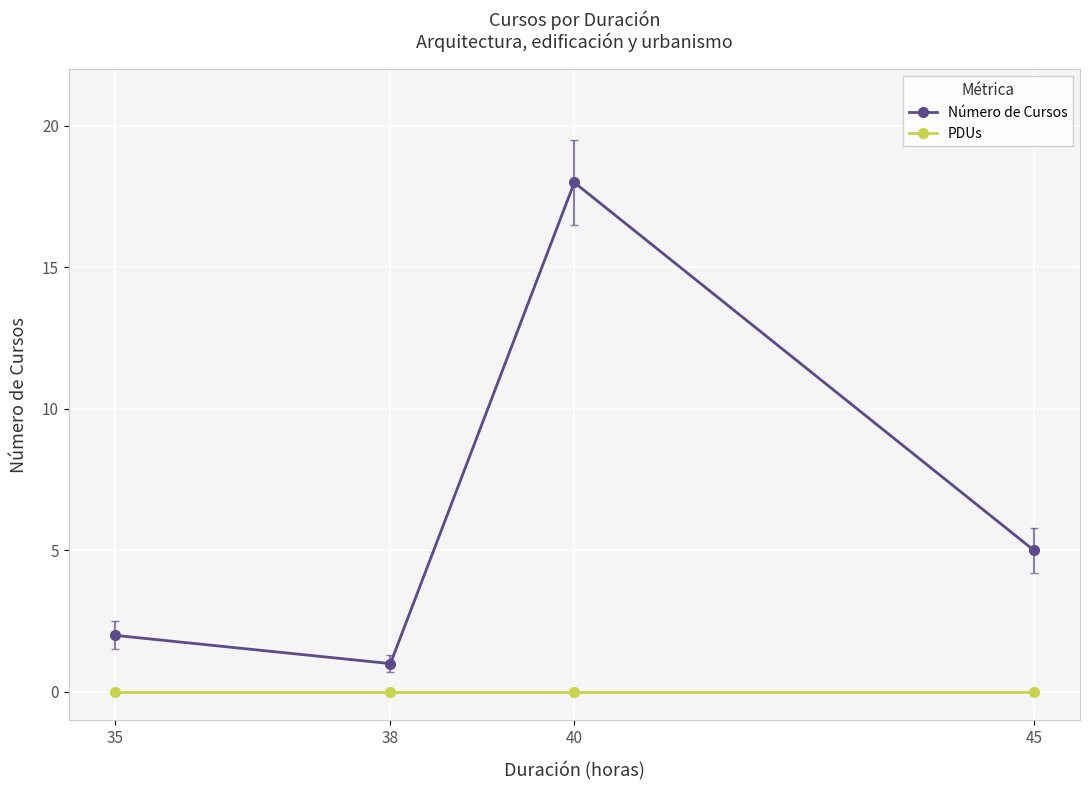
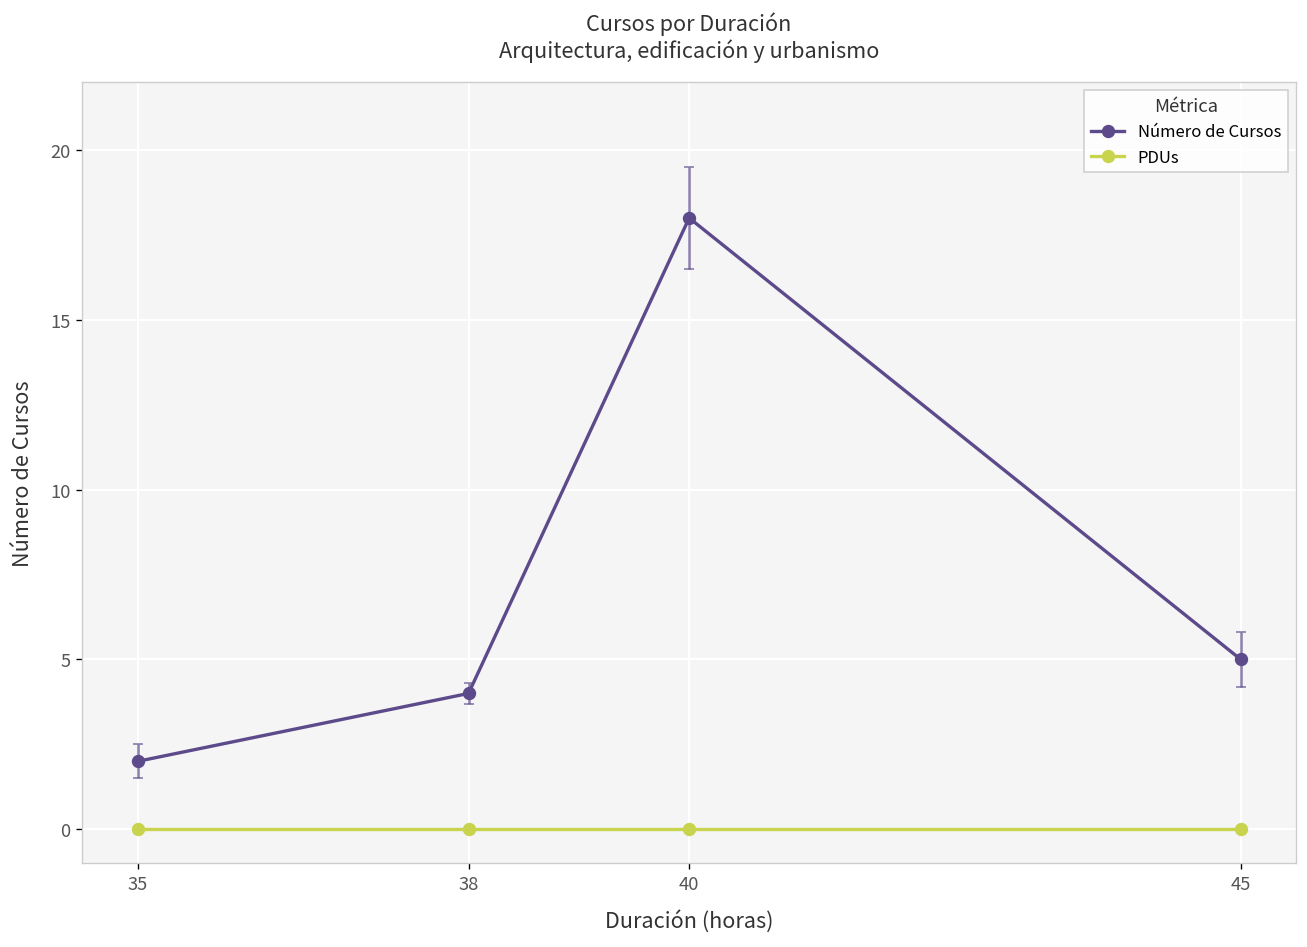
  {
    "Número de Cursos": {
      "35": 2,
-     "38": 1,
+     "38": 4,
      "40": 18,
      "45": 5
    },
    "PDUs": {
      "35": 0,
      "38": 0,
      "40": 0,
      "45": 0
    }
  }
